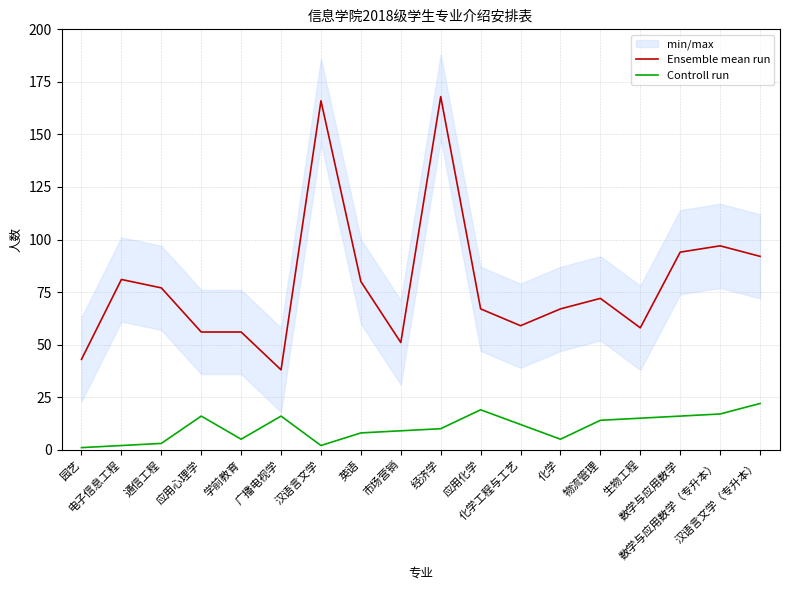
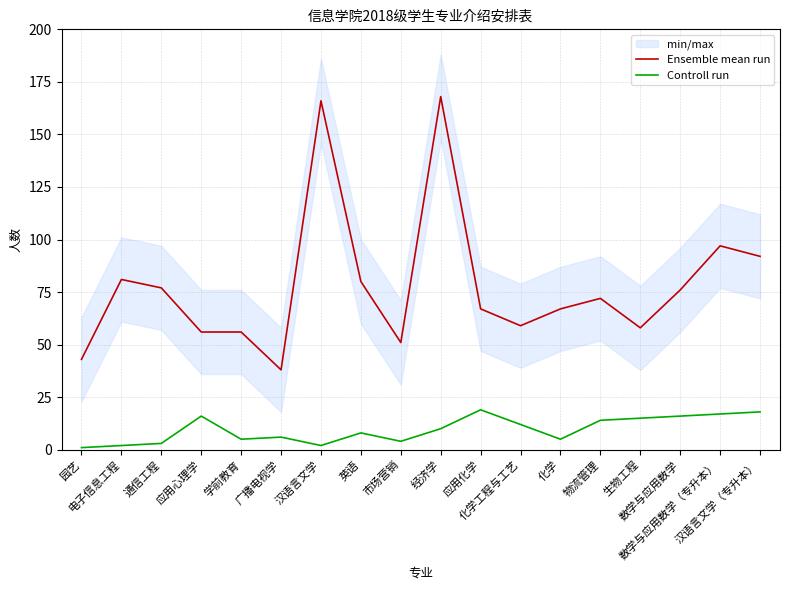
  {
    "Ensemble mean run": {
      "园艺": 43,
      "电子信息工程": 81,
      "通信工程": 77,
      "应用心理学": 56,
      "学前教育": 56,
      "广播电视学": 38,
      "汉语言文学": 166,
      "英语": 80,
      "市场营销": 51,
      "经济学": 168,
      "应用化学": 67,
      "化学工程与工艺": 59,
      "化学": 67,
      "物流管理": 72,
      "生物工程": 58,
-     "数学与应用数学": 94,
+     "数学与应用数学": 76,
      "数学与应用数学（专升本）": 97,
      "汉语言文学（专升本）": 92
    },
    "Controll run": {
      "园艺": 1,
      "电子信息工程": 2,
      "通信工程": 3,
      "应用心理学": 16,
      "学前教育": 5,
-     "广播电视学": 16,
+     "广播电视学": 6,
      "汉语言文学": 2,
      "英语": 8,
-     "市场营销": 9,
+     "市场营销": 4,
      "经济学": 10,
      "应用化学": 19,
      "化学工程与工艺": 12,
      "化学": 5,
      "物流管理": 14,
      "生物工程": 15,
      "数学与应用数学": 16,
      "数学与应用数学（专升本）": 17,
-     "汉语言文学（专升本）": 22
+     "汉语言文学（专升本）": 18
    }
  }
